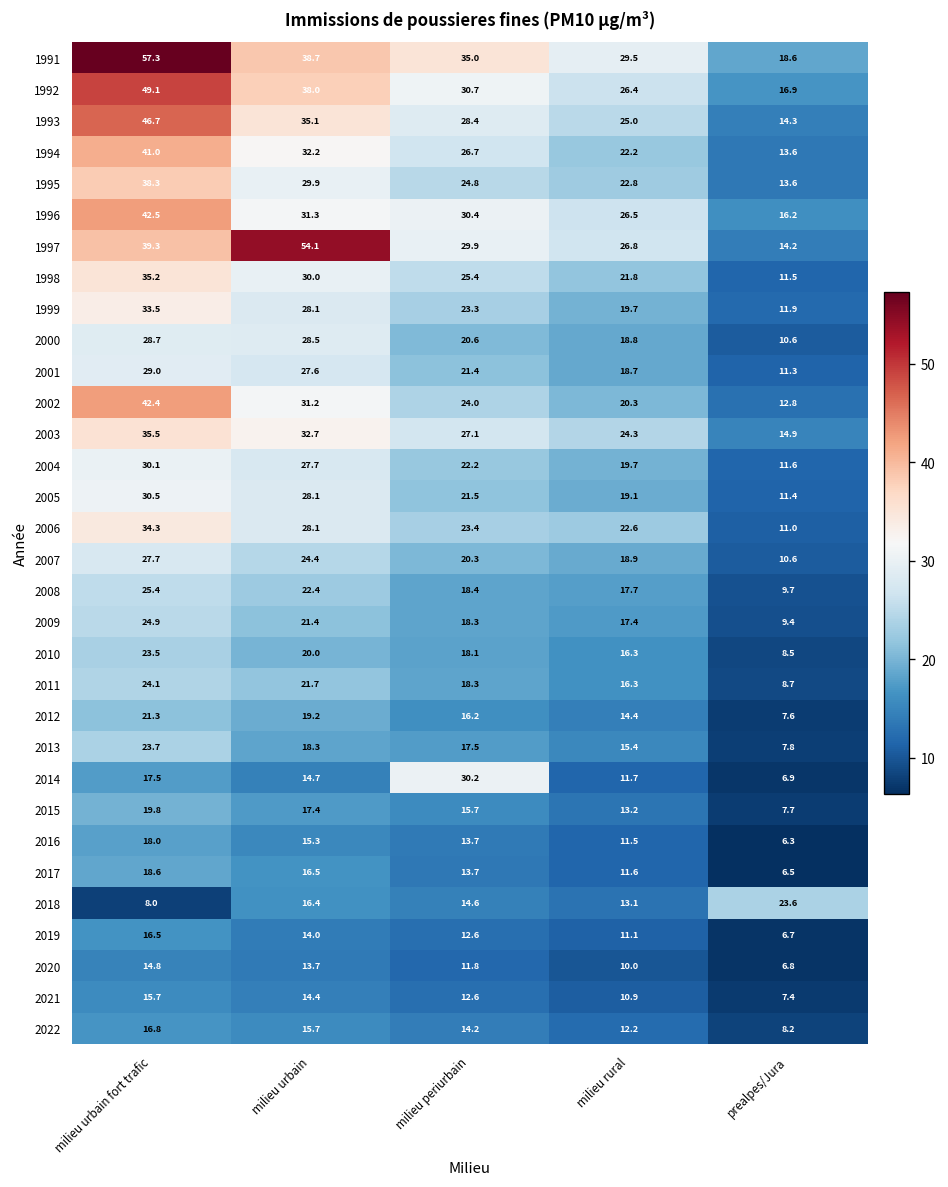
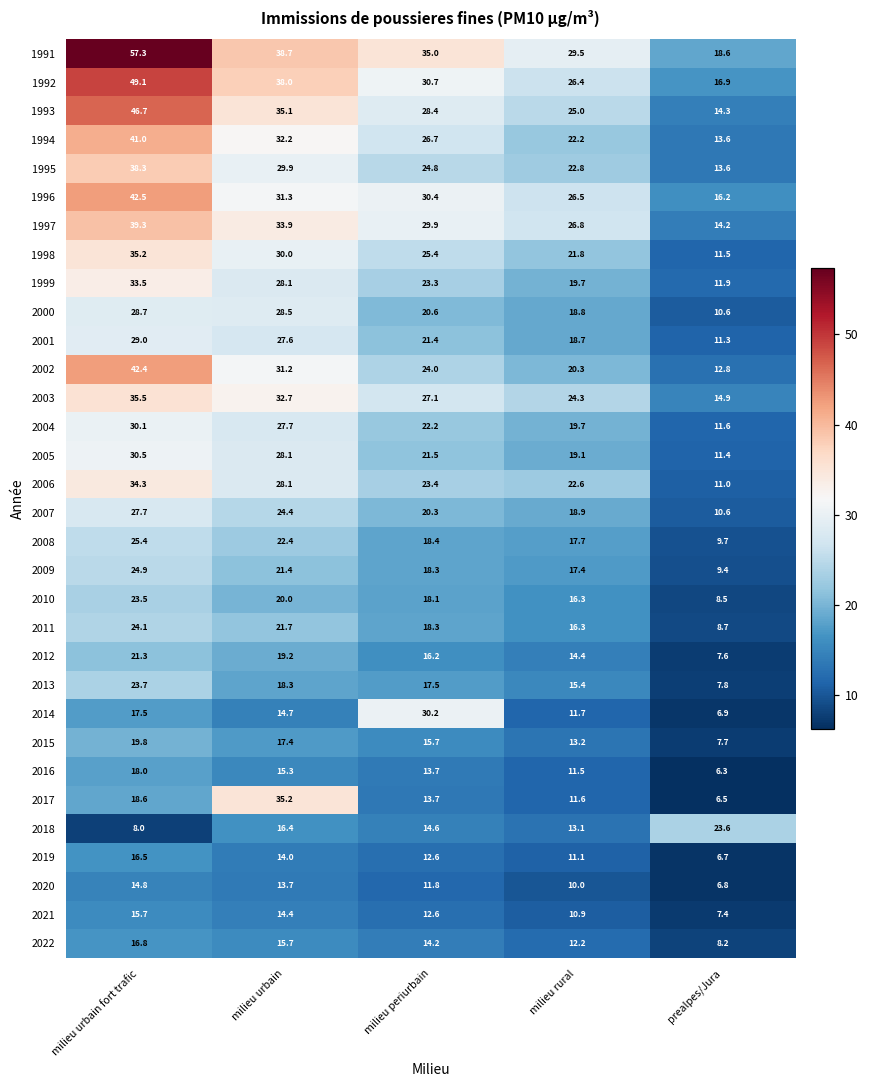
  {
    "1991": {
      "milieu urbain fort trafic": 57.3,
      "milieu urbain": 38.7,
      "milieu periurbain": 35.0,
      "milieu rural": 29.5,
      "prealpes/Jura": 18.6
    },
    "1992": {
      "milieu urbain fort trafic": 49.1,
      "milieu urbain": 38.0,
      "milieu periurbain": 30.7,
      "milieu rural": 26.4,
      "prealpes/Jura": 16.9
    },
    "1993": {
      "milieu urbain fort trafic": 46.7,
      "milieu urbain": 35.1,
      "milieu periurbain": 28.4,
      "milieu rural": 25.0,
      "prealpes/Jura": 14.3
    },
    "1994": {
      "milieu urbain fort trafic": 41.0,
      "milieu urbain": 32.2,
      "milieu periurbain": 26.7,
      "milieu rural": 22.2,
      "prealpes/Jura": 13.6
    },
    "1995": {
      "milieu urbain fort trafic": 38.3,
      "milieu urbain": 29.9,
      "milieu periurbain": 24.8,
      "milieu rural": 22.8,
      "prealpes/Jura": 13.6
    },
    "1996": {
      "milieu urbain fort trafic": 42.5,
      "milieu urbain": 31.3,
      "milieu periurbain": 30.4,
      "milieu rural": 26.5,
      "prealpes/Jura": 16.2
    },
    "1997": {
      "milieu urbain fort trafic": 39.3,
-     "milieu urbain": 54.1,
+     "milieu urbain": 33.9,
      "milieu periurbain": 29.9,
      "milieu rural": 26.8,
      "prealpes/Jura": 14.2
    },
    "1998": {
      "milieu urbain fort trafic": 35.2,
      "milieu urbain": 30.0,
      "milieu periurbain": 25.4,
      "milieu rural": 21.8,
      "prealpes/Jura": 11.5
    },
    "1999": {
      "milieu urbain fort trafic": 33.5,
      "milieu urbain": 28.1,
      "milieu periurbain": 23.3,
      "milieu rural": 19.7,
      "prealpes/Jura": 11.9
    },
    "2000": {
      "milieu urbain fort trafic": 28.7,
      "milieu urbain": 28.5,
      "milieu periurbain": 20.6,
      "milieu rural": 18.8,
      "prealpes/Jura": 10.6
    },
    "2001": {
      "milieu urbain fort trafic": 29.0,
      "milieu urbain": 27.6,
      "milieu periurbain": 21.4,
      "milieu rural": 18.7,
      "prealpes/Jura": 11.3
    },
    "2002": {
      "milieu urbain fort trafic": 42.4,
      "milieu urbain": 31.2,
      "milieu periurbain": 24.0,
      "milieu rural": 20.3,
      "prealpes/Jura": 12.8
    },
    "2003": {
      "milieu urbain fort trafic": 35.5,
      "milieu urbain": 32.7,
      "milieu periurbain": 27.1,
      "milieu rural": 24.3,
      "prealpes/Jura": 14.9
    },
    "2004": {
      "milieu urbain fort trafic": 30.1,
      "milieu urbain": 27.7,
      "milieu periurbain": 22.2,
      "milieu rural": 19.7,
      "prealpes/Jura": 11.6
    },
    "2005": {
      "milieu urbain fort trafic": 30.5,
      "milieu urbain": 28.1,
      "milieu periurbain": 21.5,
      "milieu rural": 19.1,
      "prealpes/Jura": 11.4
    },
    "2006": {
      "milieu urbain fort trafic": 34.3,
      "milieu urbain": 28.1,
      "milieu periurbain": 23.4,
      "milieu rural": 22.6,
      "prealpes/Jura": 11.0
    },
    "2007": {
      "milieu urbain fort trafic": 27.7,
      "milieu urbain": 24.4,
      "milieu periurbain": 20.3,
      "milieu rural": 18.9,
      "prealpes/Jura": 10.6
    },
    "2008": {
      "milieu urbain fort trafic": 25.4,
      "milieu urbain": 22.4,
      "milieu periurbain": 18.4,
      "milieu rural": 17.7,
      "prealpes/Jura": 9.7
    },
    "2009": {
      "milieu urbain fort trafic": 24.9,
      "milieu urbain": 21.4,
      "milieu periurbain": 18.3,
      "milieu rural": 17.4,
      "prealpes/Jura": 9.4
    },
    "2010": {
      "milieu urbain fort trafic": 23.5,
      "milieu urbain": 20.0,
      "milieu periurbain": 18.1,
      "milieu rural": 16.3,
      "prealpes/Jura": 8.5
    },
    "2011": {
      "milieu urbain fort trafic": 24.1,
      "milieu urbain": 21.7,
      "milieu periurbain": 18.3,
      "milieu rural": 16.3,
      "prealpes/Jura": 8.7
    },
    "2012": {
      "milieu urbain fort trafic": 21.3,
      "milieu urbain": 19.2,
      "milieu periurbain": 16.2,
      "milieu rural": 14.4,
      "prealpes/Jura": 7.6
    },
    "2013": {
      "milieu urbain fort trafic": 23.7,
      "milieu urbain": 18.3,
      "milieu periurbain": 17.5,
      "milieu rural": 15.4,
      "prealpes/Jura": 7.8
    },
    "2014": {
      "milieu urbain fort trafic": 17.5,
      "milieu urbain": 14.7,
      "milieu periurbain": 30.2,
      "milieu rural": 11.7,
      "prealpes/Jura": 6.9
    },
    "2015": {
      "milieu urbain fort trafic": 19.8,
      "milieu urbain": 17.4,
      "milieu periurbain": 15.7,
      "milieu rural": 13.2,
      "prealpes/Jura": 7.7
    },
    "2016": {
      "milieu urbain fort trafic": 18.0,
      "milieu urbain": 15.3,
      "milieu periurbain": 13.7,
      "milieu rural": 11.5,
      "prealpes/Jura": 6.3
    },
    "2017": {
      "milieu urbain fort trafic": 18.6,
-     "milieu urbain": 16.5,
+     "milieu urbain": 35.2,
      "milieu periurbain": 13.7,
      "milieu rural": 11.6,
      "prealpes/Jura": 6.5
    },
    "2018": {
      "milieu urbain fort trafic": 8.0,
      "milieu urbain": 16.4,
      "milieu periurbain": 14.6,
      "milieu rural": 13.1,
      "prealpes/Jura": 23.6
    },
    "2019": {
      "milieu urbain fort trafic": 16.5,
      "milieu urbain": 14.0,
      "milieu periurbain": 12.6,
      "milieu rural": 11.1,
      "prealpes/Jura": 6.7
    },
    "2020": {
      "milieu urbain fort trafic": 14.8,
      "milieu urbain": 13.7,
      "milieu periurbain": 11.8,
      "milieu rural": 10.0,
      "prealpes/Jura": 6.8
    },
    "2021": {
      "milieu urbain fort trafic": 15.7,
      "milieu urbain": 14.4,
      "milieu periurbain": 12.6,
      "milieu rural": 10.9,
      "prealpes/Jura": 7.4
    },
    "2022": {
      "milieu urbain fort trafic": 16.8,
      "milieu urbain": 15.7,
      "milieu periurbain": 14.2,
      "milieu rural": 12.2,
      "prealpes/Jura": 8.2
    }
  }
